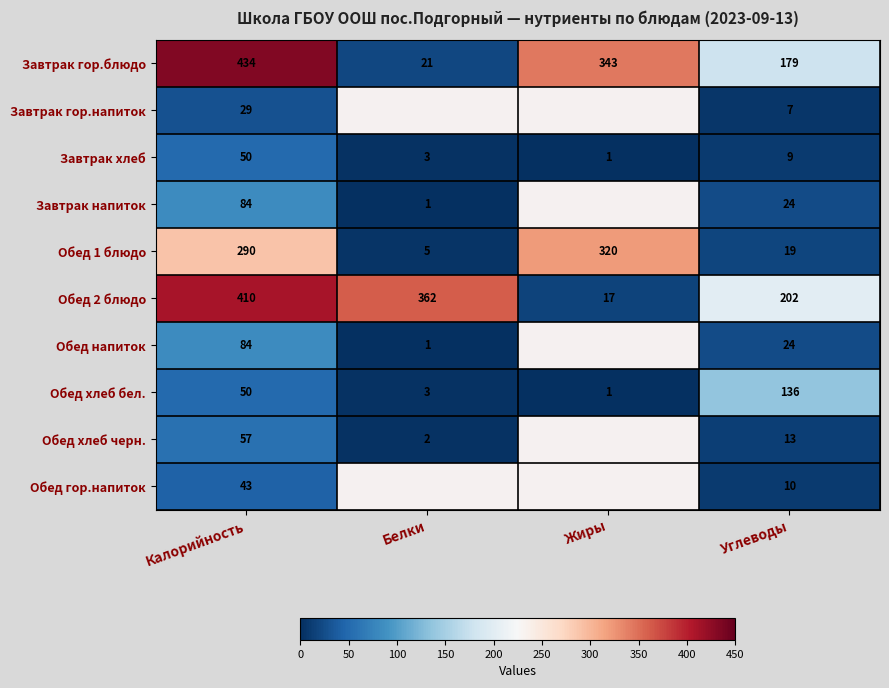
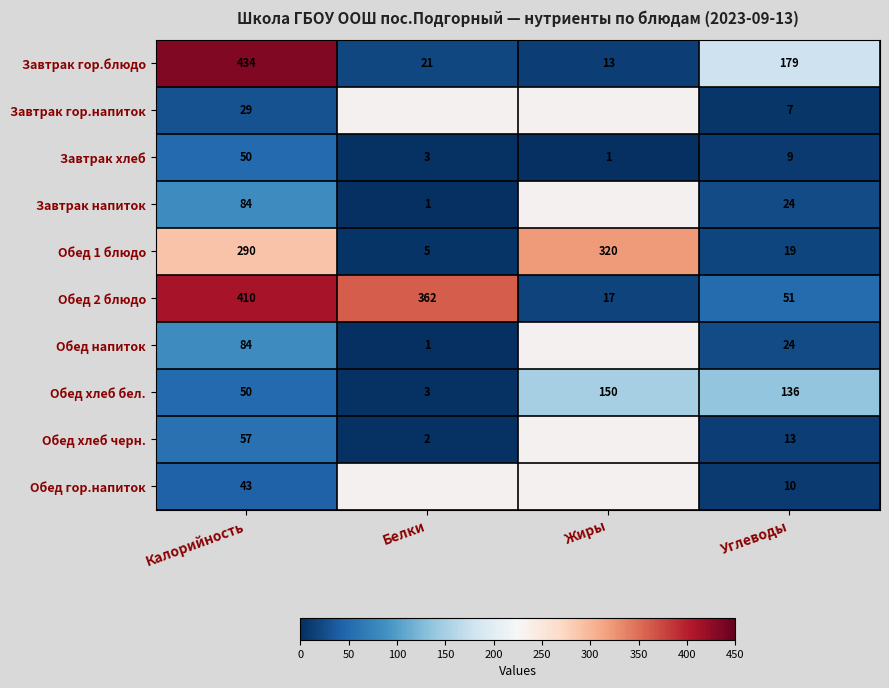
  {
    "Завтрак гор.блюдо": {
      "Калорийность": 434,
      "Белки": 21,
-     "Жиры": 343,
+     "Жиры": 13,
      "Углеводы": 179
    },
    "Завтрак гор.напиток": {
      "Калорийность": 29,
      "Углеводы": 7
    },
    "Завтрак хлеб": {
      "Калорийность": 50,
      "Белки": 3,
      "Жиры": 1,
      "Углеводы": 9
    },
    "Завтрак напиток": {
      "Калорийность": 84,
      "Белки": 1,
      "Углеводы": 24
    },
    "Обед 1 блюдо": {
      "Калорийность": 290,
      "Белки": 5,
      "Жиры": 320,
      "Углеводы": 19
    },
    "Обед 2 блюдо": {
      "Калорийность": 410,
      "Белки": 362,
      "Жиры": 17,
-     "Углеводы": 202
+     "Углеводы": 51
    },
    "Обед напиток": {
      "Калорийность": 84,
      "Белки": 1,
      "Углеводы": 24
    },
    "Обед хлеб бел.": {
      "Калорийность": 50,
      "Белки": 3,
-     "Жиры": 1,
+     "Жиры": 150,
      "Углеводы": 136
    },
    "Обед хлеб черн.": {
      "Калорийность": 57,
      "Белки": 2,
      "Углеводы": 13
    },
    "Обед гор.напиток": {
      "Калорийность": 43,
      "Углеводы": 10
    }
  }
